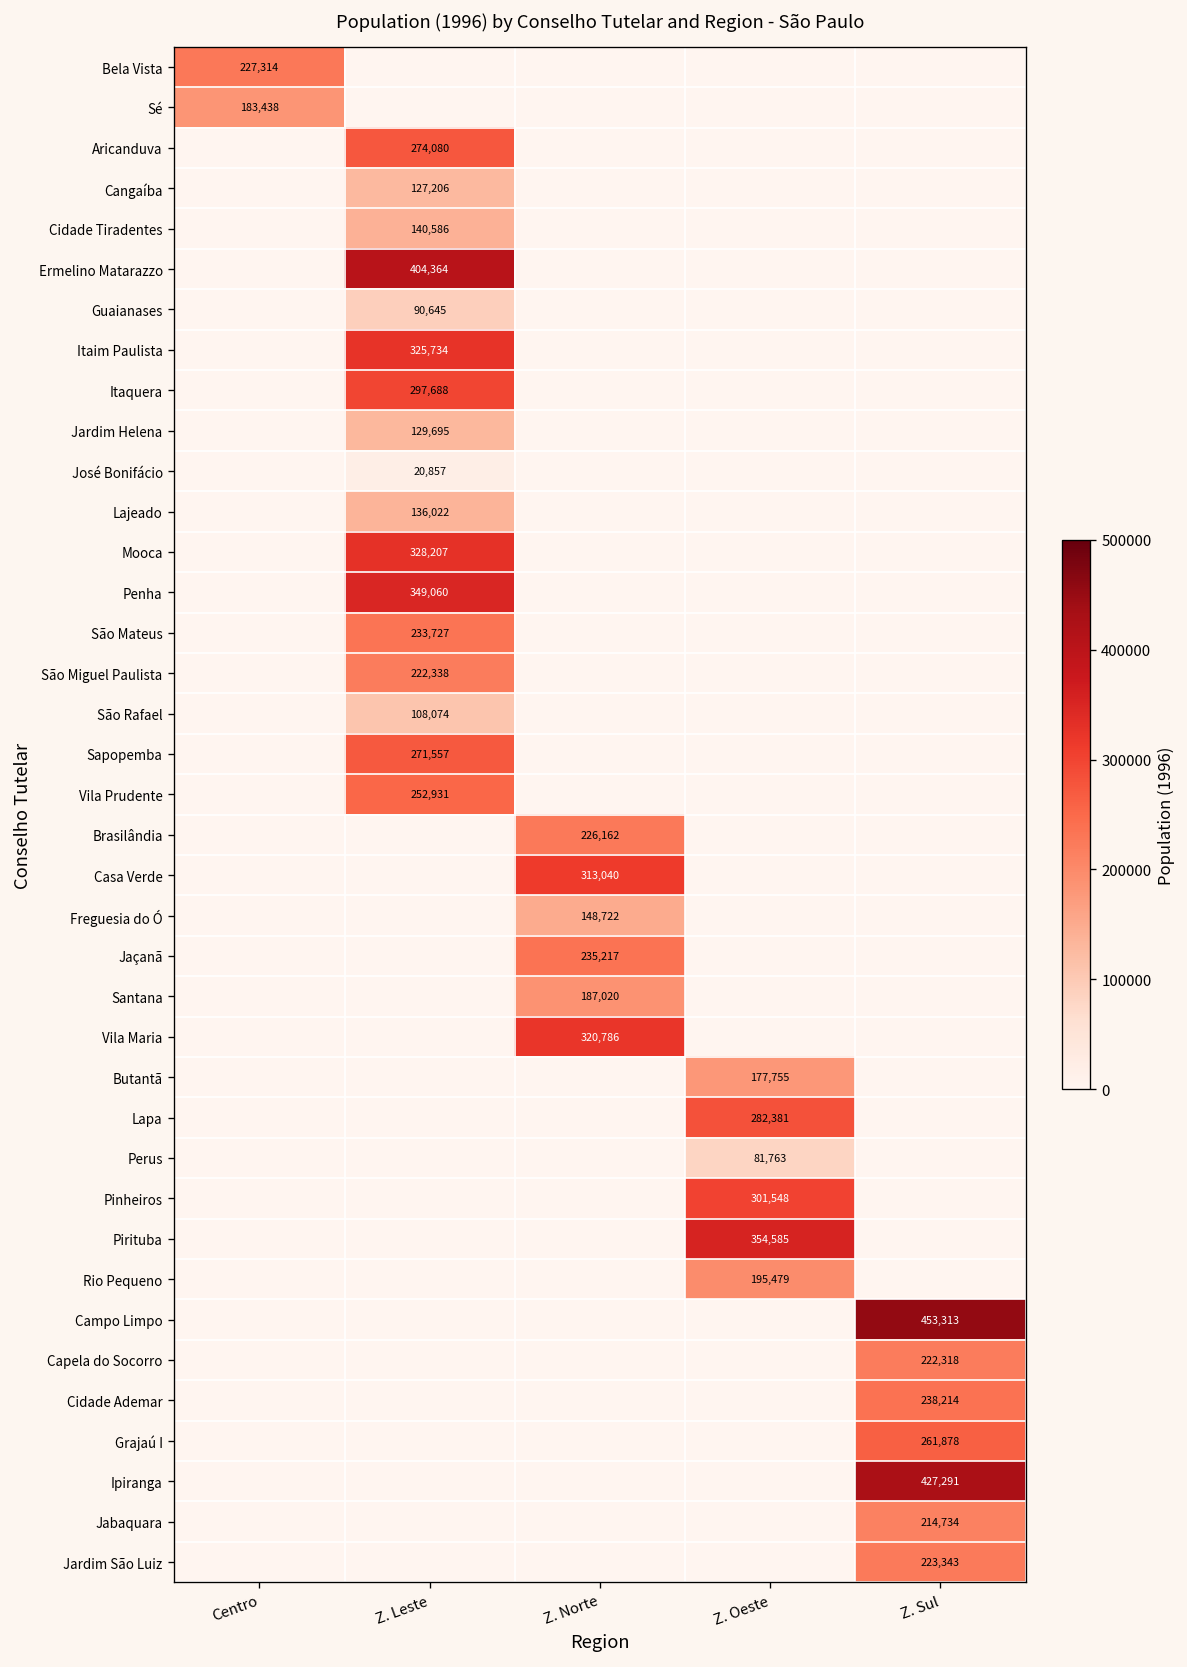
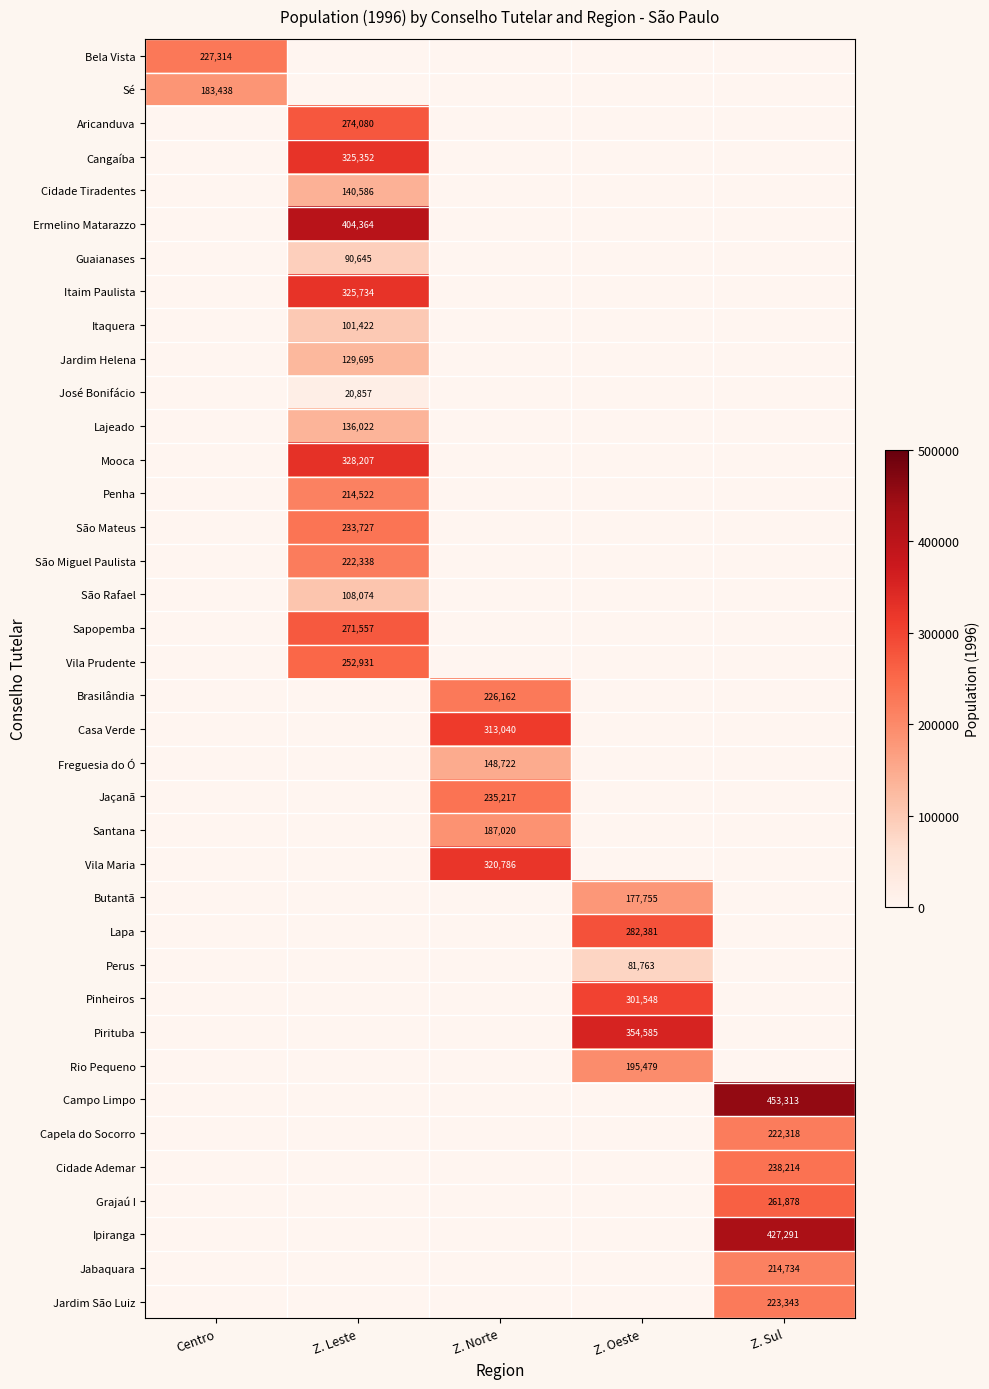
  {
    "Bela Vista": {
      "Centro": "227,314"
    },
    "Sé": {
      "Centro": "183,438"
    },
    "Aricanduva": {
      "Z. Leste": "274,080"
    },
    "Cangaíba": {
-     "Z. Leste": "127,206"
+     "Z. Leste": "325,352"
    },
    "Cidade Tiradentes": {
      "Z. Leste": "140,586"
    },
    "Ermelino Matarazzo": {
      "Z. Leste": "404,364"
    },
    "Guaianases": {
      "Z. Leste": "90,645"
    },
    "Itaim Paulista": {
      "Z. Leste": "325,734"
    },
    "Itaquera": {
-     "Z. Leste": "297,688"
+     "Z. Leste": "101,422"
    },
    "Jardim Helena": {
      "Z. Leste": "129,695"
    },
    "José Bonifácio": {
      "Z. Leste": "20,857"
    },
    "Lajeado": {
      "Z. Leste": "136,022"
    },
    "Mooca": {
      "Z. Leste": "328,207"
    },
    "Penha": {
-     "Z. Leste": "349,060"
+     "Z. Leste": "214,522"
    },
    "São Mateus": {
      "Z. Leste": "233,727"
    },
    "São Miguel Paulista": {
      "Z. Leste": "222,338"
    },
    "São Rafael": {
      "Z. Leste": "108,074"
    },
    "Sapopemba": {
      "Z. Leste": "271,557"
    },
    "Vila Prudente": {
      "Z. Leste": "252,931"
    },
    "Brasilândia": {
      "Z. Norte": "226,162"
    },
    "Casa Verde": {
      "Z. Norte": "313,040"
    },
    "Freguesia do Ó": {
      "Z. Norte": "148,722"
    },
    "Jaçanã": {
      "Z. Norte": "235,217"
    },
    "Santana": {
      "Z. Norte": "187,020"
    },
    "Vila Maria": {
      "Z. Norte": "320,786"
    },
    "Butantã": {
      "Z. Oeste": "177,755"
    },
    "Lapa": {
      "Z. Oeste": "282,381"
    },
    "Perus": {
      "Z. Oeste": "81,763"
    },
    "Pinheiros": {
      "Z. Oeste": "301,548"
    },
    "Pirituba": {
      "Z. Oeste": "354,585"
    },
    "Rio Pequeno": {
      "Z. Oeste": "195,479"
    },
    "Campo Limpo": {
      "Z. Sul": "453,313"
    },
    "Capela do Socorro": {
      "Z. Sul": "222,318"
    },
    "Cidade Ademar": {
      "Z. Sul": "238,214"
    },
    "Grajaú I": {
      "Z. Sul": "261,878"
    },
    "Ipiranga": {
      "Z. Sul": "427,291"
    },
    "Jabaquara": {
      "Z. Sul": "214,734"
    },
    "Jardim São Luiz": {
      "Z. Sul": "223,343"
    }
  }
